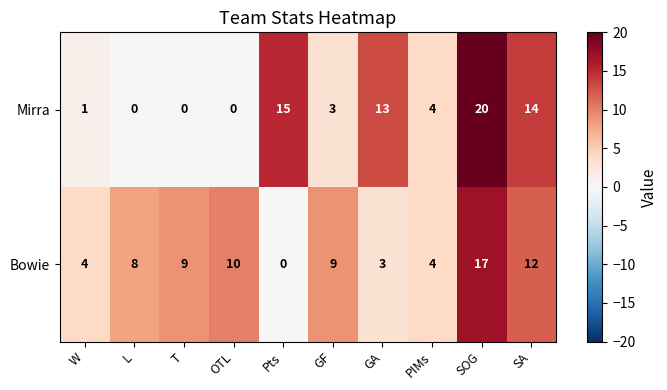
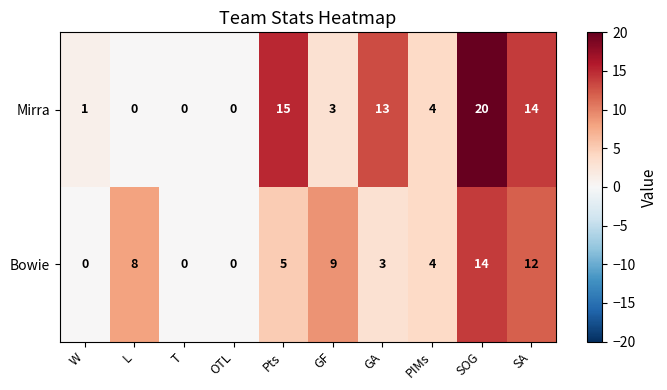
  {
    "Mirra": {
      "W": 1,
      "L": 0,
      "T": 0,
      "OTL": 0,
      "Pts": 15,
      "GF": 3,
      "GA": 13,
      "PIMs": 4,
      "SOG": 20,
      "SA": 14
    },
    "Bowie": {
-     "W": 4,
+     "W": 0,
      "L": 8,
-     "T": 9,
-     "OTL": 10,
-     "Pts": 0,
+     "T": 0,
+     "OTL": 0,
+     "Pts": 5,
      "GF": 9,
      "GA": 3,
      "PIMs": 4,
-     "SOG": 17,
+     "SOG": 14,
      "SA": 12
    }
  }
